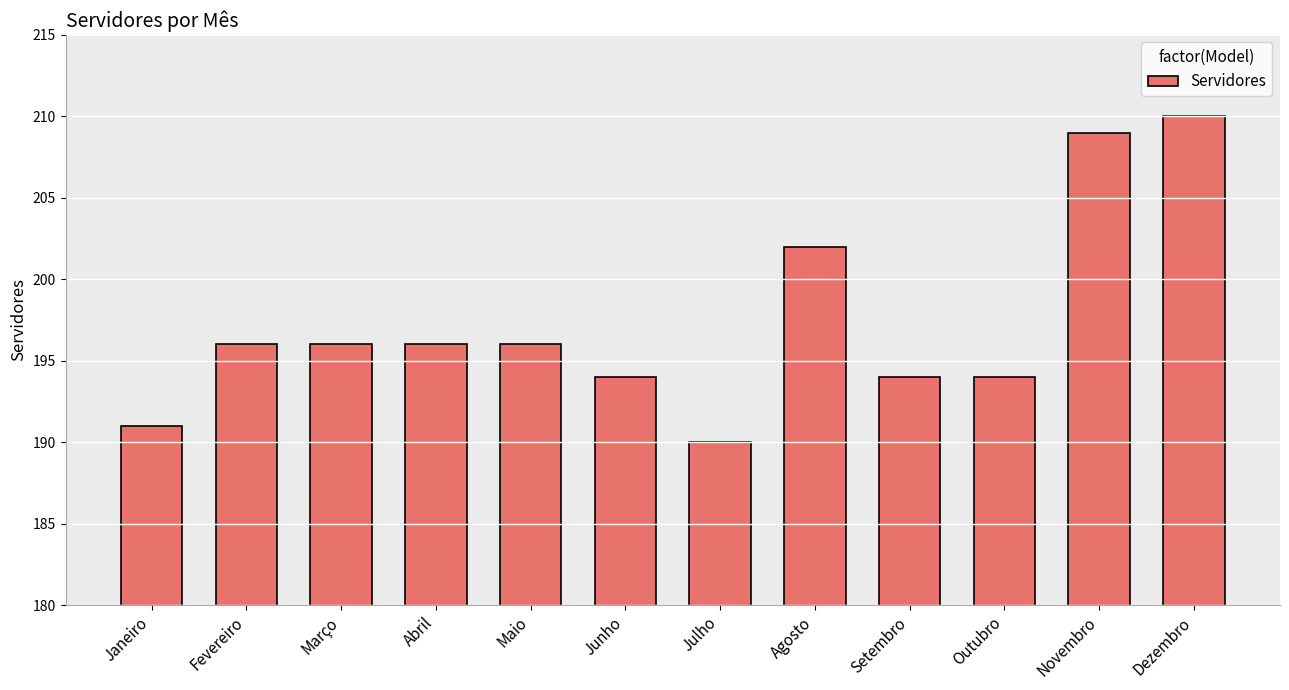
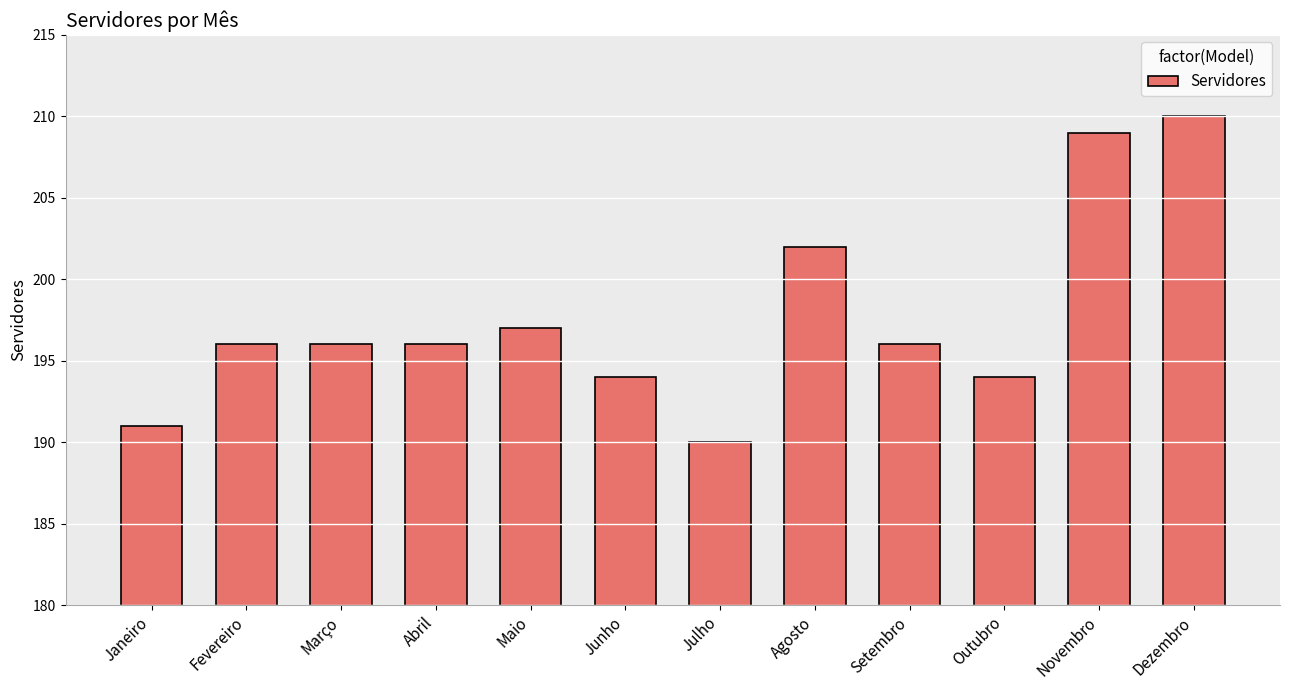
  {
    "Janeiro": 191,
    "Fevereiro": 196,
    "Março": 196,
    "Abril": 196,
-   "Maio": 196,
+   "Maio": 197,
    "Junho": 194,
    "Julho": 190,
    "Agosto": 202,
-   "Setembro": 194,
+   "Setembro": 196,
    "Outubro": 194,
    "Novembro": 209,
    "Dezembro": 210
  }
